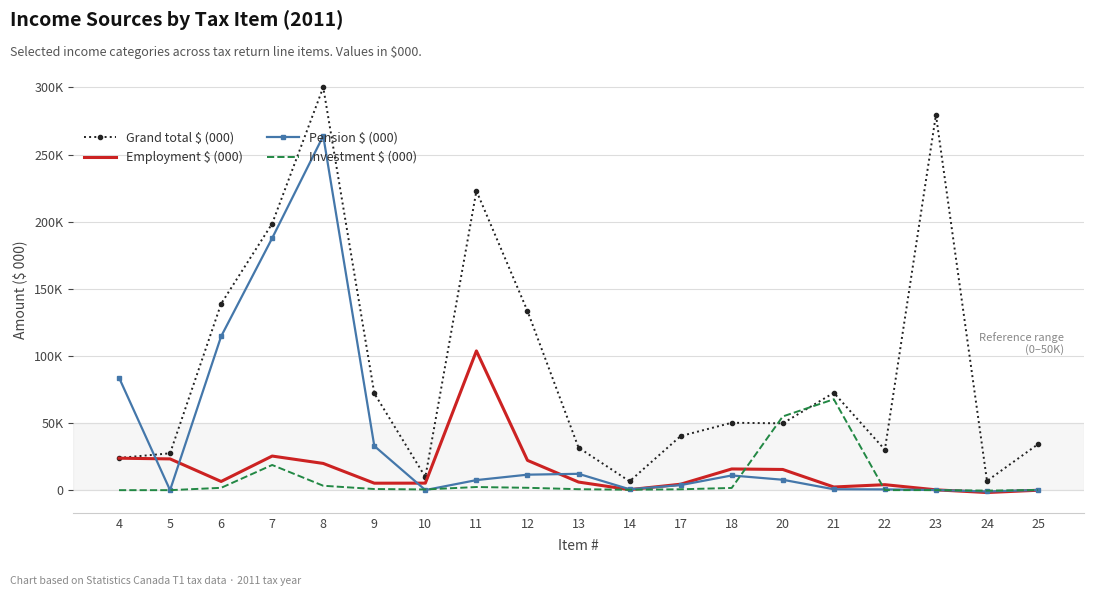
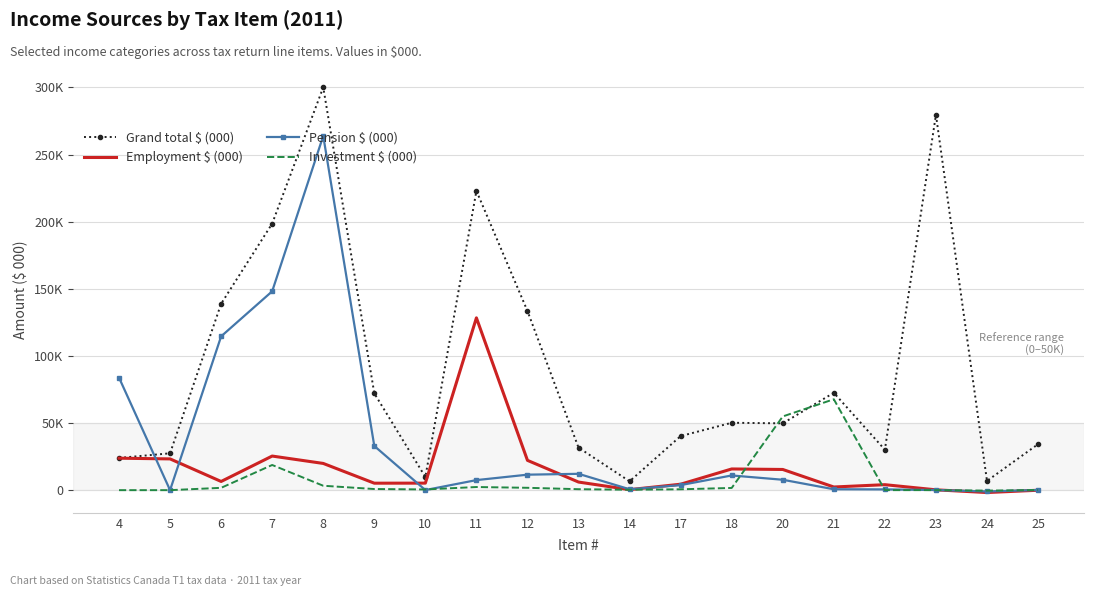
  {
    "Grand total $ (000)": {
      "5": 27000,
      "6": 139000,
      "7": 199000,
      "8": 300000,
      "9": 72000,
      "10": 10000,
      "11": 223000,
      "12": 133000,
      "13": 32000,
      "14": 7000,
      "17": 40000,
      "18": 50000,
      "20": 50000,
      "21": 73000,
      "22": 30000,
      "23": 280000,
      "24": 7000,
      "25": 34000
    },
    "Employment $ (000)": {
      "5": 23000,
      "6": 6000,
      "7": 25000,
      "8": 20000,
      "9": 5000,
      "10": 5000,
-     "11": 104000,
+     "11": 128000,
      "12": 22000,
      "13": 6000,
      "18": 16000,
      "20": 15000,
      "22": 4000
    },
    "Pension $ (000)": {
      "4": 84000,
      "6": 115000,
-     "7": 188000,
+     "7": 148000,
      "8": 264000,
      "9": 33000,
      "11": 7000,
      "12": 12000,
      "13": 12000,
      "18": 11000,
      "20": 8000
    },
    "Investment $ (000)": {
      "4": 0,
      "6": 2000,
      "7": 19000,
      "8": 3000,
      "9": 1000,
      "11": 2000,
      "12": 2000,
      "13": 1000,
      "17": 1000,
      "18": 2000,
      "20": 55000,
      "21": 68000
    }
  }
